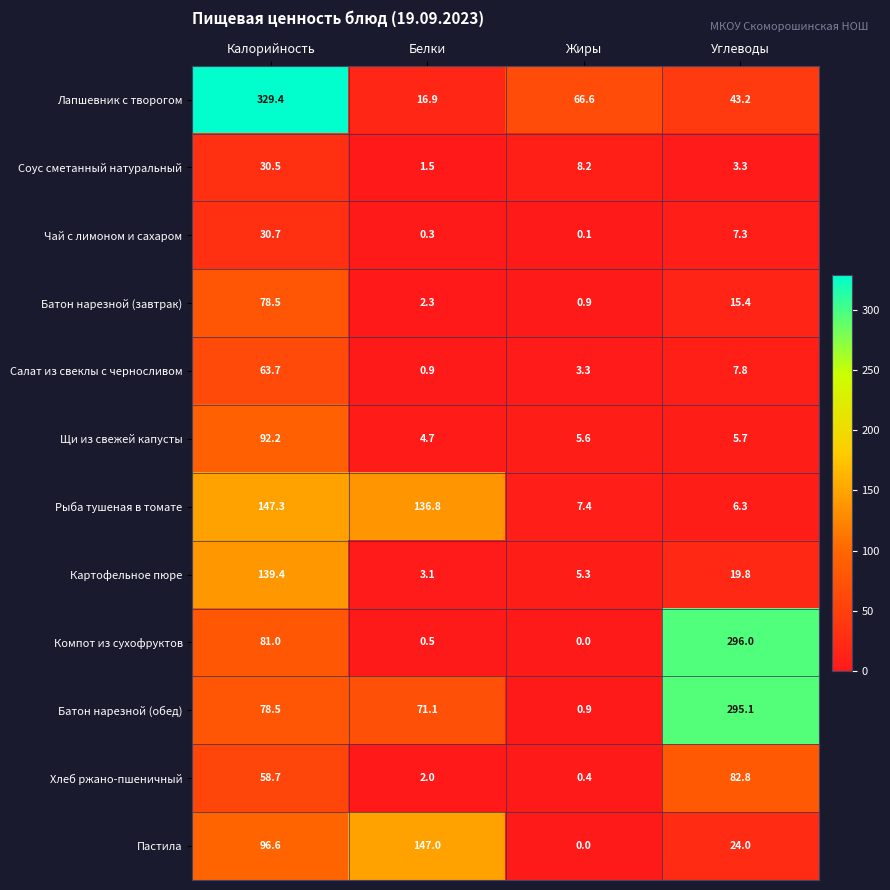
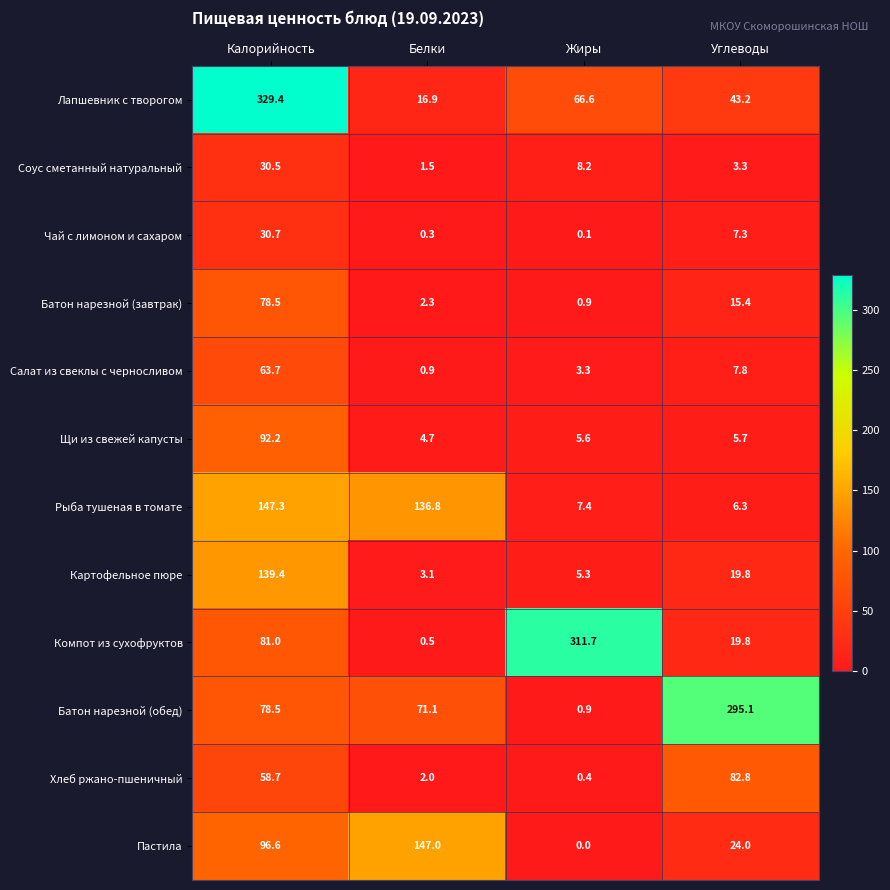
  {
    "Лапшевник с творогом": {
      "Калорийность": 329.4,
      "Белки": 16.9,
      "Жиры": 66.6,
      "Углеводы": 43.2
    },
    "Соус сметанный натуральный": {
      "Калорийность": 30.5,
      "Белки": 1.5,
      "Жиры": 8.2,
      "Углеводы": 3.3
    },
    "Чай с лимоном и сахаром": {
      "Калорийность": 30.7,
      "Белки": 0.3,
      "Жиры": 0.1,
      "Углеводы": 7.3
    },
    "Батон нарезной (завтрак)": {
      "Калорийность": 78.5,
      "Белки": 2.3,
      "Жиры": 0.9,
      "Углеводы": 15.4
    },
    "Салат из свеклы с черносливом": {
      "Калорийность": 63.7,
      "Белки": 0.9,
      "Жиры": 3.3,
      "Углеводы": 7.8
    },
    "Щи из свежей капусты": {
      "Калорийность": 92.2,
      "Белки": 4.7,
      "Жиры": 5.6,
      "Углеводы": 5.7
    },
    "Рыба тушеная в томате": {
      "Калорийность": 147.3,
      "Белки": 136.8,
      "Жиры": 7.4,
      "Углеводы": 6.3
    },
    "Картофельное пюре": {
      "Калорийность": 139.4,
      "Белки": 3.1,
      "Жиры": 5.3,
      "Углеводы": 19.8
    },
    "Компот из сухофруктов": {
      "Калорийность": 81.0,
      "Белки": 0.5,
-     "Жиры": 0.0,
-     "Углеводы": 296.0
+     "Жиры": 311.7,
+     "Углеводы": 19.8
    },
    "Батон нарезной (обед)": {
      "Калорийность": 78.5,
      "Белки": 71.1,
      "Жиры": 0.9,
      "Углеводы": 295.1
    },
    "Хлеб ржано-пшеничный": {
      "Калорийность": 58.7,
      "Белки": 2.0,
      "Жиры": 0.4,
      "Углеводы": 82.8
    },
    "Пастила": {
      "Калорийность": 96.6,
      "Белки": 147.0,
      "Жиры": 0.0,
      "Углеводы": 24.0
    }
  }
